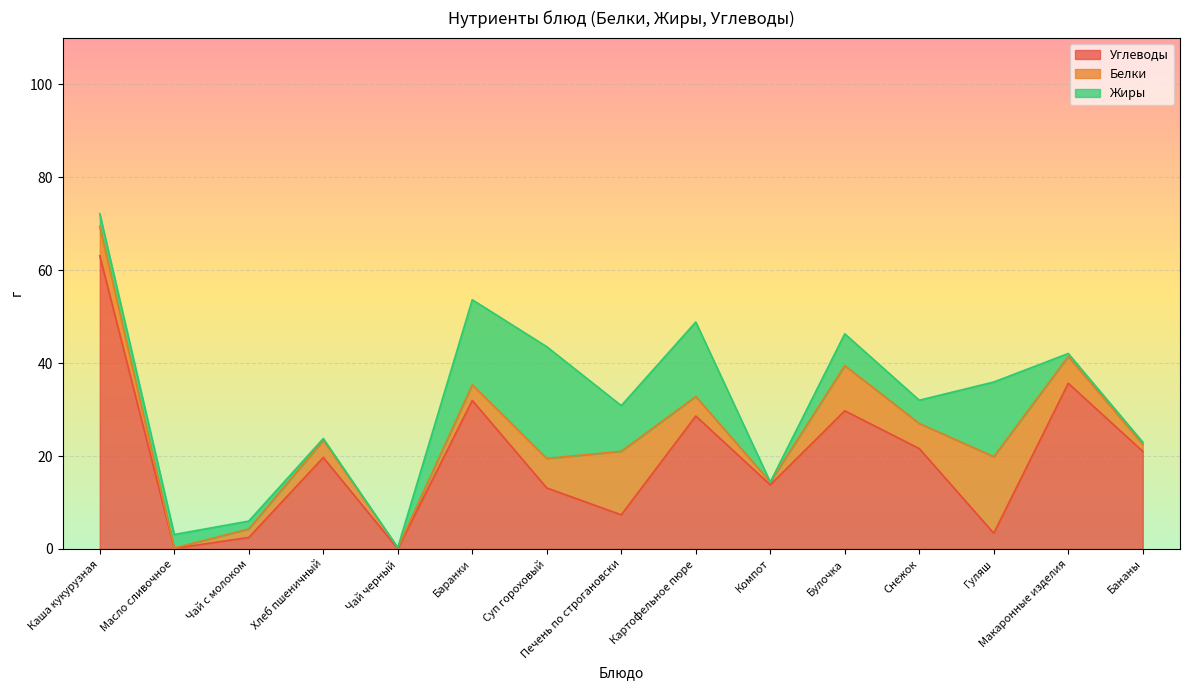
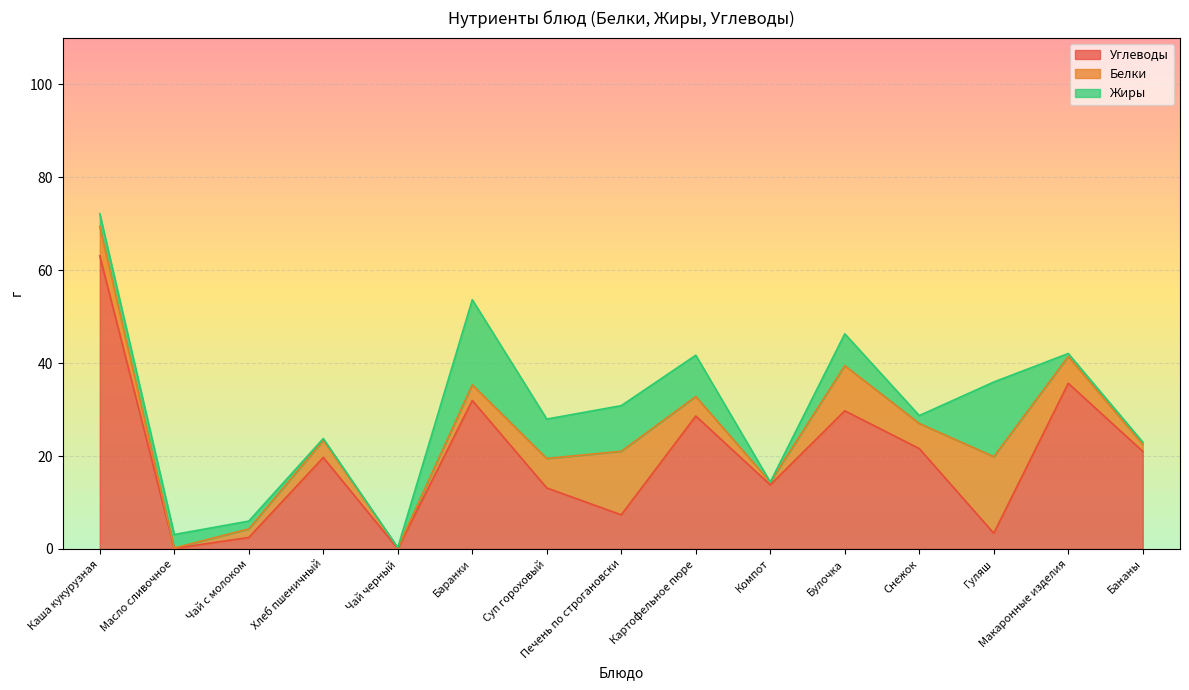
  {
    "Жиры": {
      "Каша кукурузная": 3,
      "Масло сливочное": 3,
      "Чай с молоком": 2,
      "Баранки": 18,
-     "Суп гороховый": 24,
+     "Суп гороховый": 8,
      "Печень по строгановски": 10,
-     "Картофельное пюре": 16,
+     "Картофельное пюре": 9,
      "Булочка": 7,
-     "Снежок": 5,
+     "Снежок": 2,
      "Гуляш": 16,
      "Макаронные изделия": 1
    }
  }
